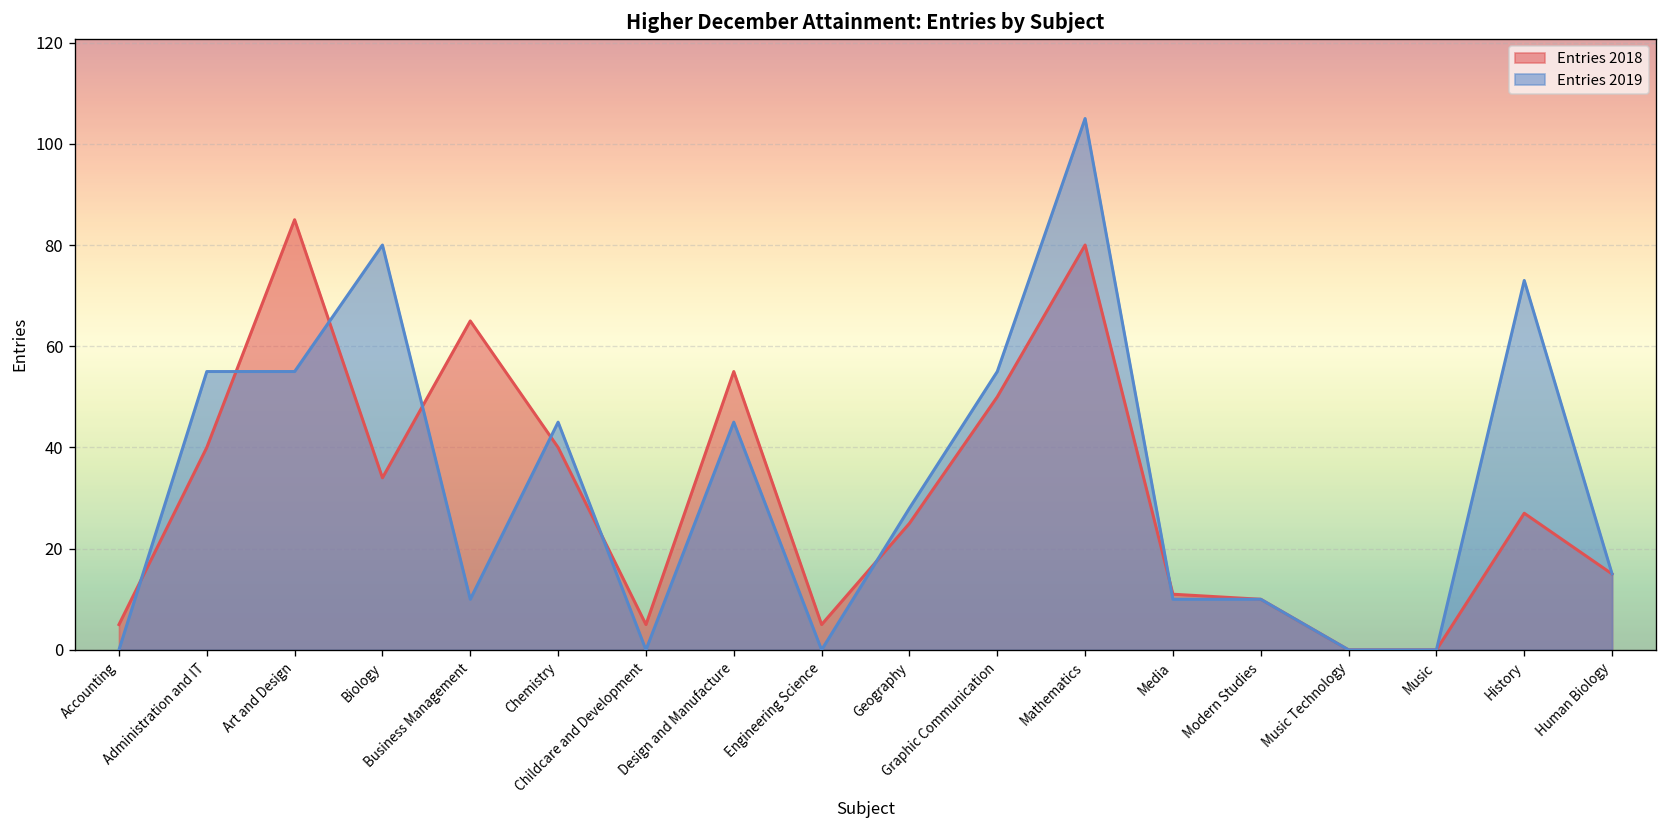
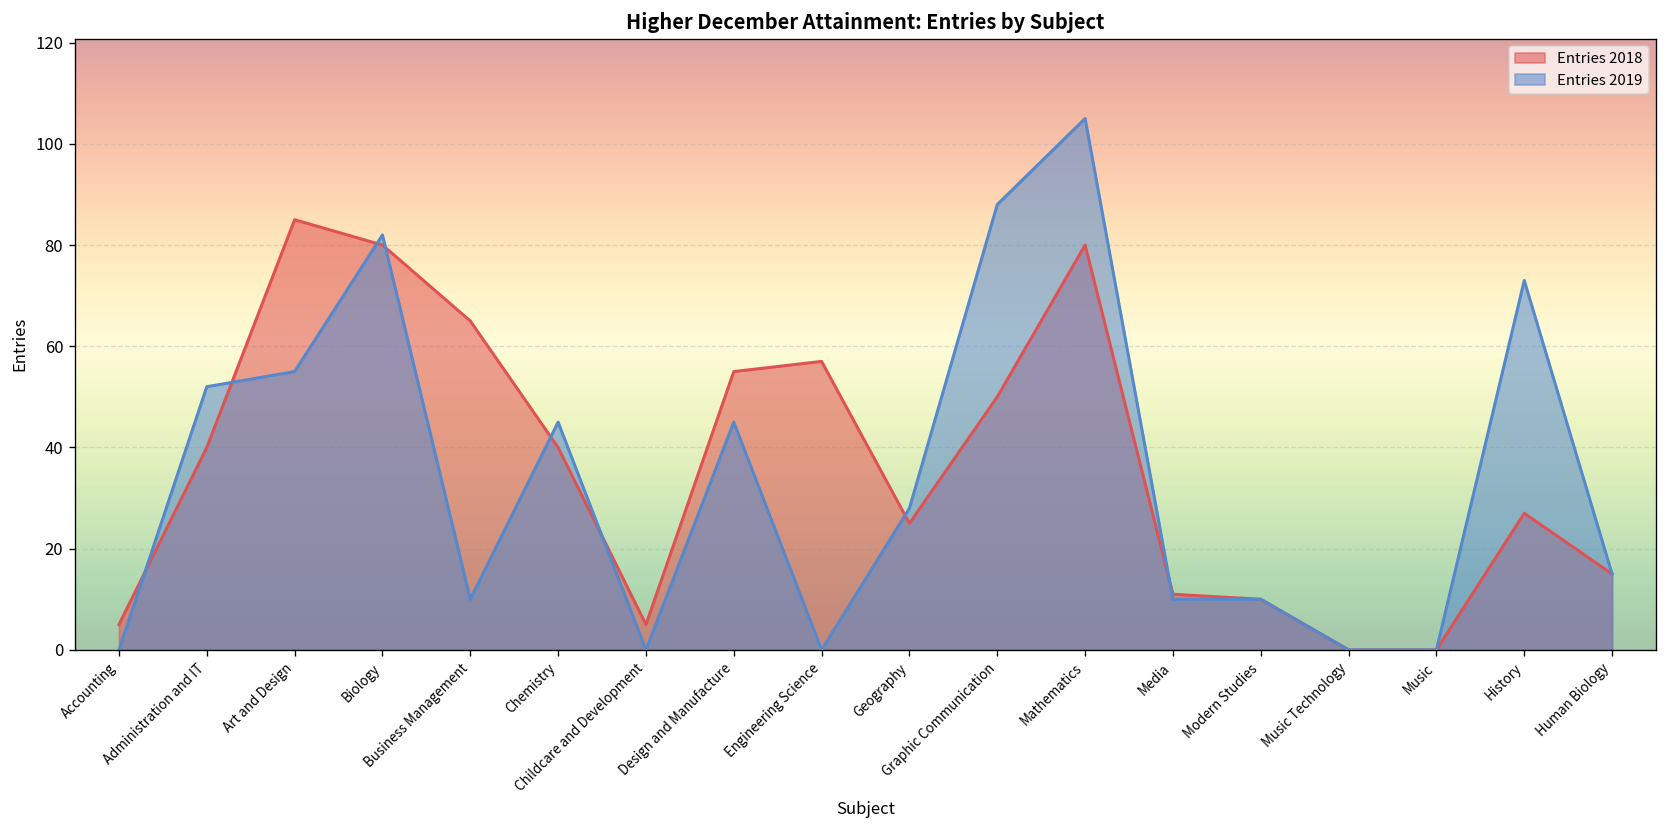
  {
    "Entries 2018": {
      "Accounting": 5,
      "Administration and IT": 40,
      "Art and Design": 85,
-     "Biology": 34,
+     "Biology": 80,
      "Business Management": 65,
      "Chemistry": 40,
      "Childcare and Development": 5,
      "Design and Manufacture": 55,
-     "Engineering Science": 5,
+     "Engineering Science": 57,
      "Geography": 25,
      "Graphic Communication": 50,
      "Mathematics": 80,
      "Media": 11,
      "History": 27
    },
    "Entries 2019": {
      "Accounting": 0,
-     "Administration and IT": 55,
+     "Administration and IT": 52,
      "Art and Design": 55,
-     "Biology": 80,
+     "Biology": 82,
      "Business Management": 10,
      "Chemistry": 45,
      "Childcare and Development": 0,
      "Design and Manufacture": 45,
      "Engineering Science": 0,
      "Geography": 28,
-     "Graphic Communication": 55,
+     "Graphic Communication": 88,
      "Mathematics": 105,
      "Media": 10,
      "History": 73
    }
  }
